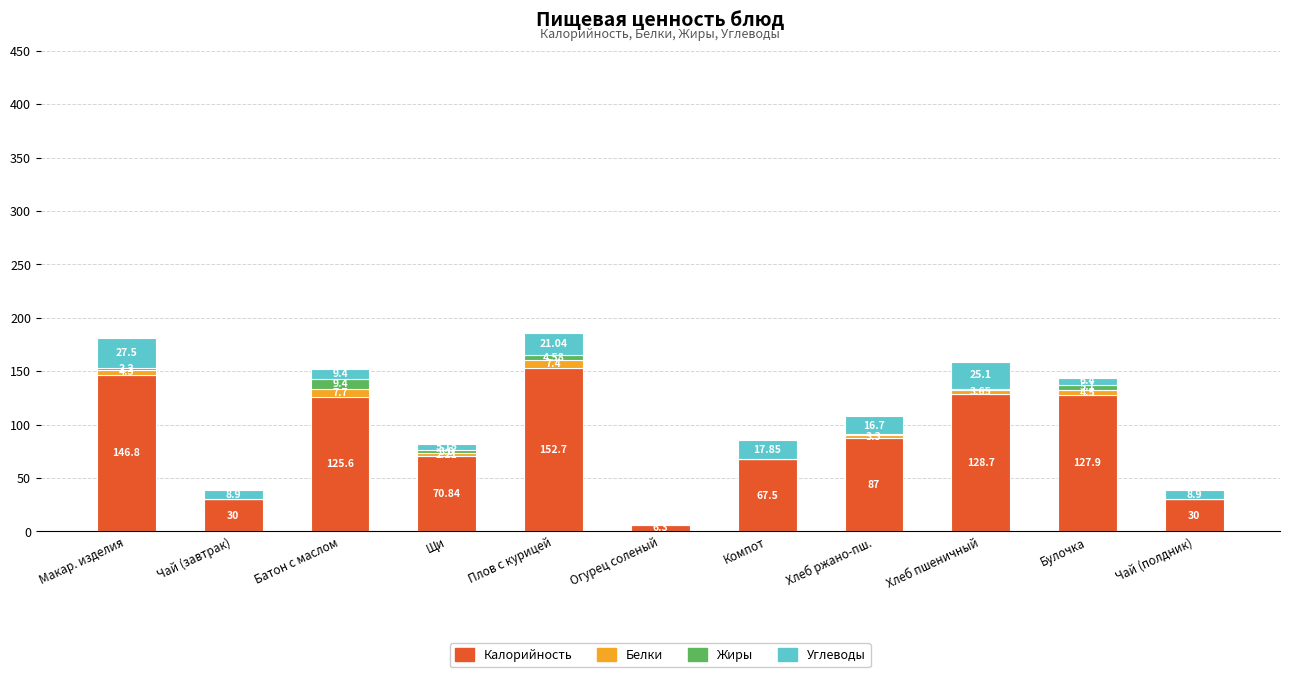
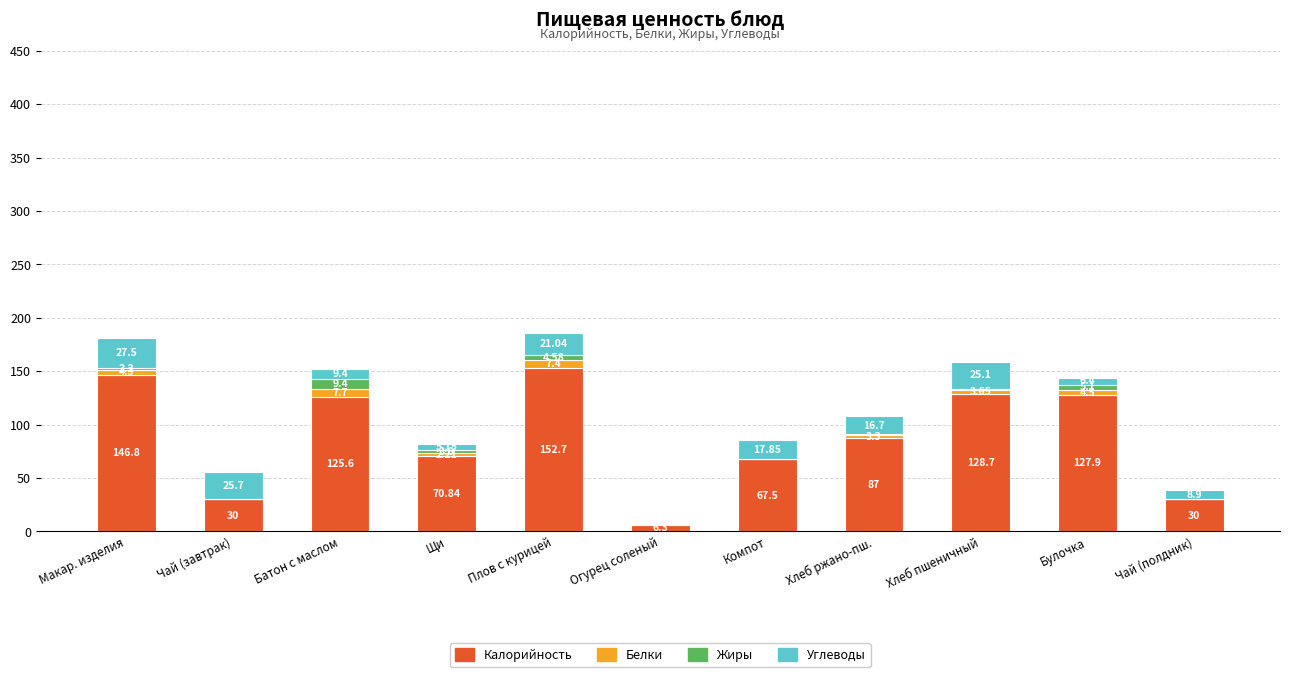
  {
    "Калорийность": {
      "Макар. изделия": 146.8,
      "Чай (завтрак)": 30,
      "Батон с маслом": 125.6,
      "Щи": 70.84,
      "Плов с курицей": 152.7,
      "Огурец соленый": 6.3,
      "Компот": 67.5,
      "Хлеб ржано-пш.": 87,
      "Хлеб пшеничный": 128.7,
      "Булочка": 127.9,
      "Чай (полдник)": 30
    },
    "Белки": {
      "Батон с маслом": 7.7,
      "Щи": 2.21,
      "Хлеб ржано-пш.": 3.3,
      "Хлеб пшеничный": 3.65
    },
    "Жиры": {
      "Батон с маслом": 9.4
    },
    "Углеводы": {
      "Макар. изделия": 27.5,
-     "Чай (завтрак)": 8.9,
+     "Чай (завтрак)": 25.7,
      "Батон с маслом": 9.4,
      "Плов с курицей": 21.04,
      "Компот": 17.85,
      "Хлеб ржано-пш.": 16.7,
      "Хлеб пшеничный": 25.1,
      "Чай (полдник)": 8.9
    }
  }
